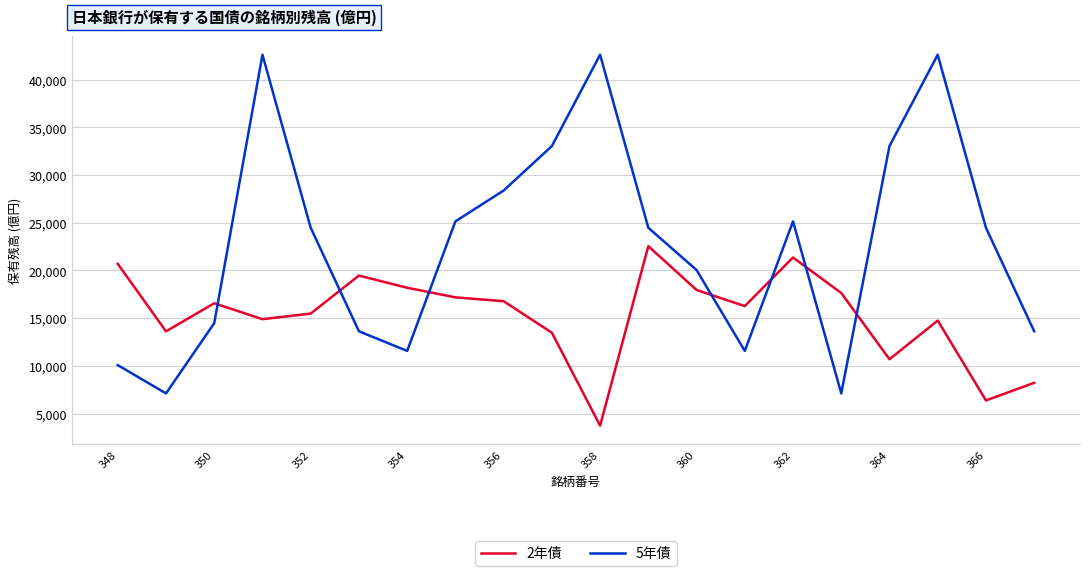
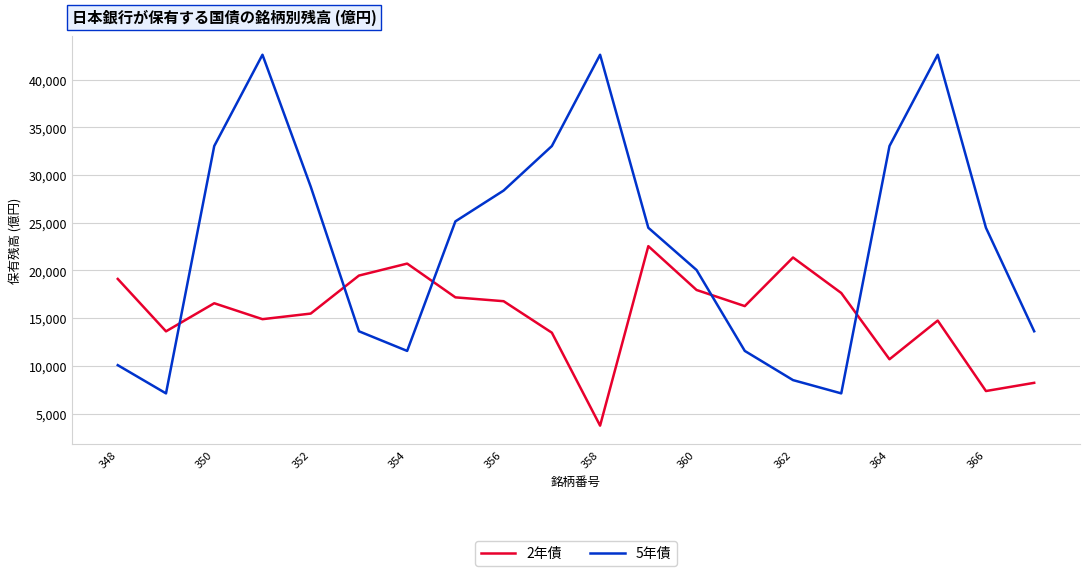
  {
    "2年債": {
-     "348": "21,000",
+     "348": "19,000",
      "350": "17,000",
      "352": "15,000",
-     "354": "18,000",
+     "354": "21,000",
      "356": "17,000",
      "358": "4,000",
      "360": "18,000",
      "362": "21,000",
      "364": "11,000",
-     "366": "6,000"
+     "366": "7,000"
    },
    "5年債": {
      "348": "10,000",
-     "350": "14,000",
-     "352": "24,000",
+     "350": "33,000",
+     "352": "29,000",
      "354": "12,000",
      "356": "28,000",
      "358": "43,000",
      "360": "20,000",
-     "362": "25,000",
+     "362": "9,000",
      "364": "33,000",
      "366": "24,000"
    }
  }
